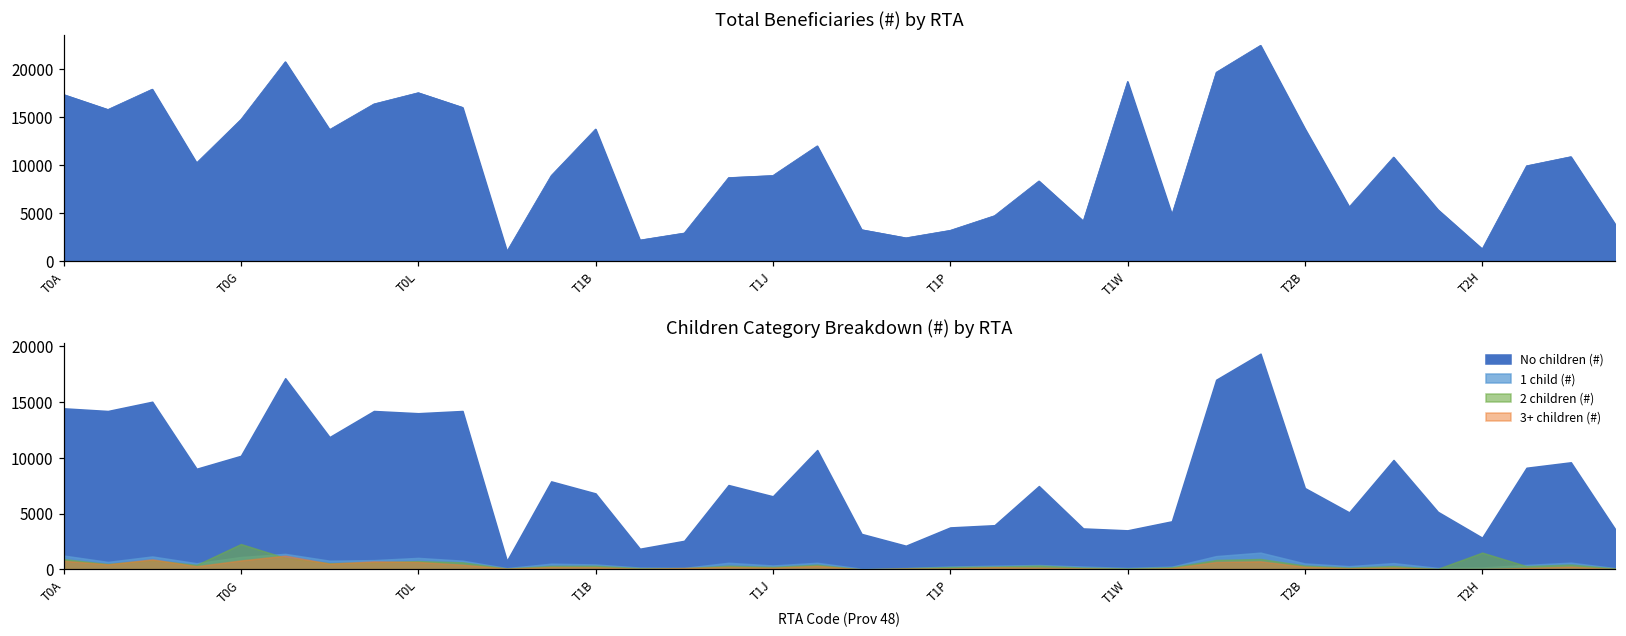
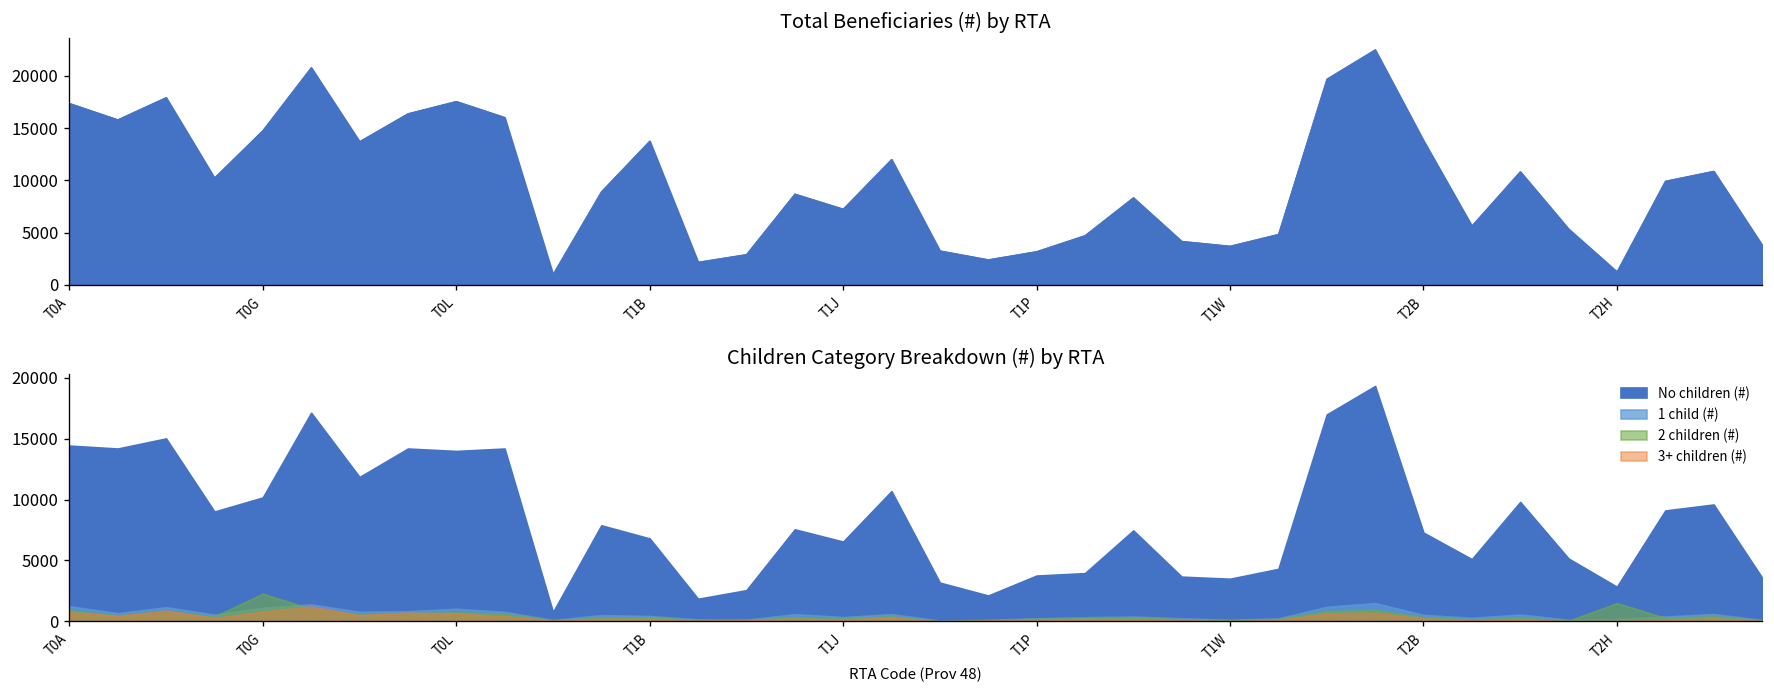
  {
    "Total Beneficiaries (#) by RTA": {
      "T0A": 17000,
      "T0G": 15000,
      "T0L": 18000,
      "T1B": 14000,
-     "T1J": 9000,
+     "T1J": 7000,
      "T1P": 3000,
-     "T1W": 19000,
+     "T1W": 4000,
      "T2B": 14000,
      "T2H": 1000
    },
    "Children Category Breakdown (#) by RTA": {
      "2 children (#)": {
        "T0G": 2300,
        "T2H": 1500
      },
      "3+ children (#)": {
        "T0G": 800
      }
    }
  }
